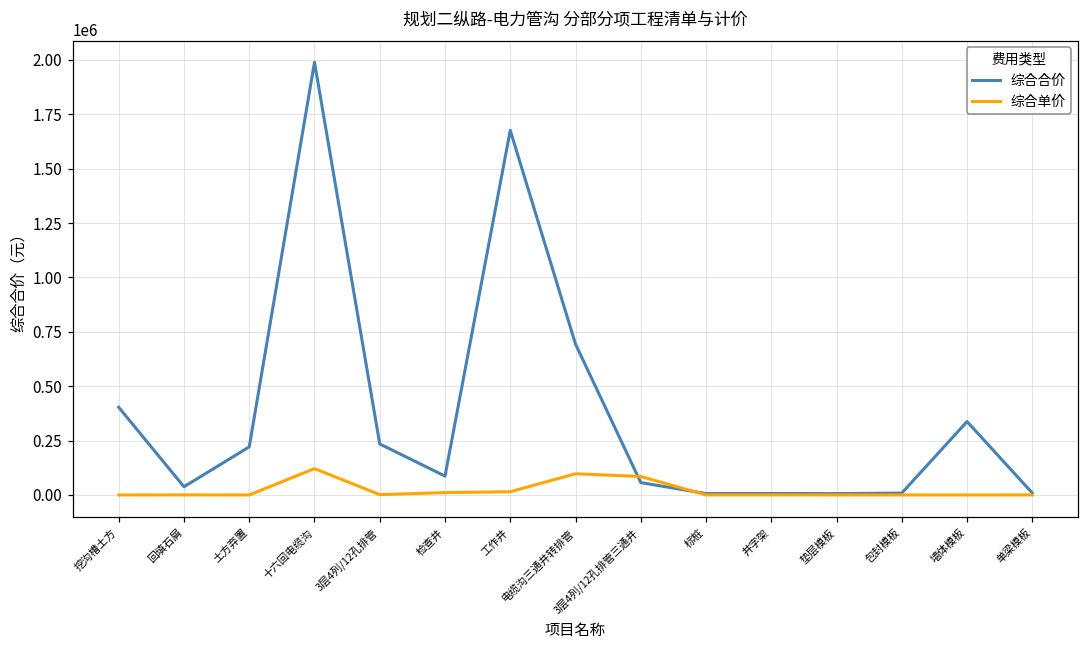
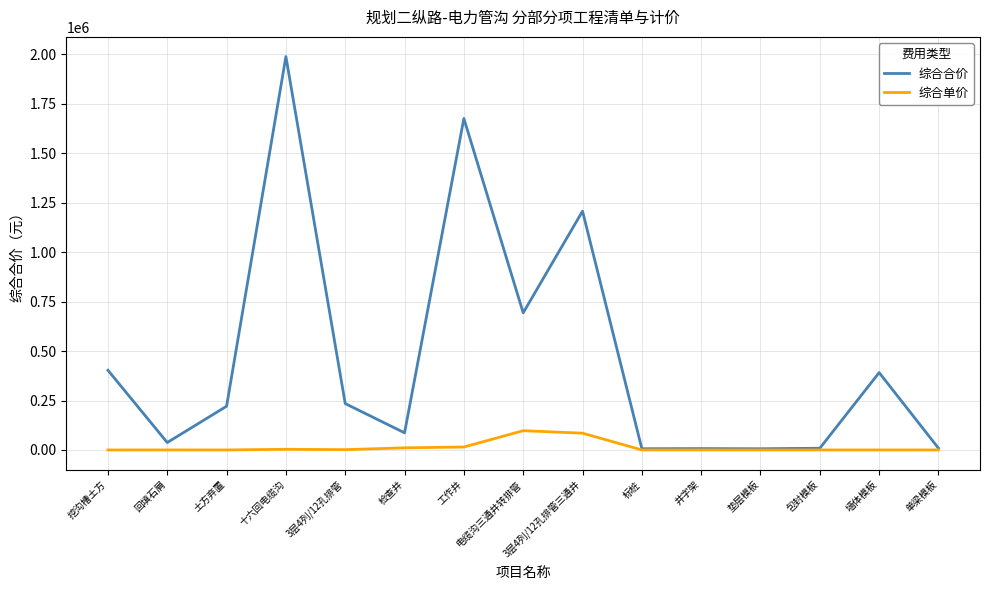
  {
    "综合合价": {
      "挖沟槽土方": 400000,
      "回填石屑": 40000,
      "土方弃置": 220000,
      "十六回电缆沟": 1990000,
      "3层4列/12孔排管": 230000,
      "检查井": 90000,
      "工作井": 1680000,
      "电缆沟三通井转排管": 690000,
-     "3层4列/12孔排管三通井": 60000,
-     "墙体模板": 340000
+     "3层4列/12孔排管三通井": 1210000,
+     "墙体模板": 390000
    },
    "综合单价": {
      "挖沟槽土方": 0,
      "回填石屑": 0,
      "土方弃置": 0,
-     "十六回电缆沟": 120000,
+     "十六回电缆沟": 0,
      "3层4列/12孔排管": 0,
      "检查井": 10000,
      "工作井": 10000,
      "电缆沟三通井转排管": 100000,
      "3层4列/12孔排管三通井": 80000,
      "墙体模板": 0
    }
  }
